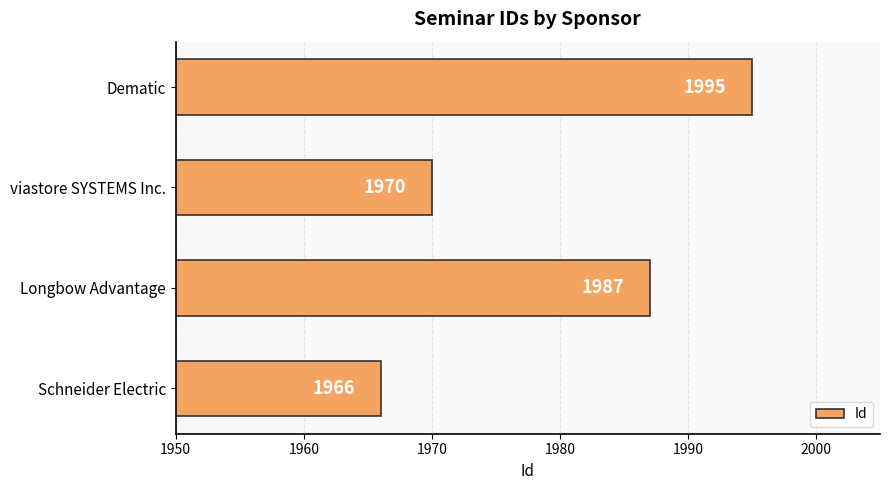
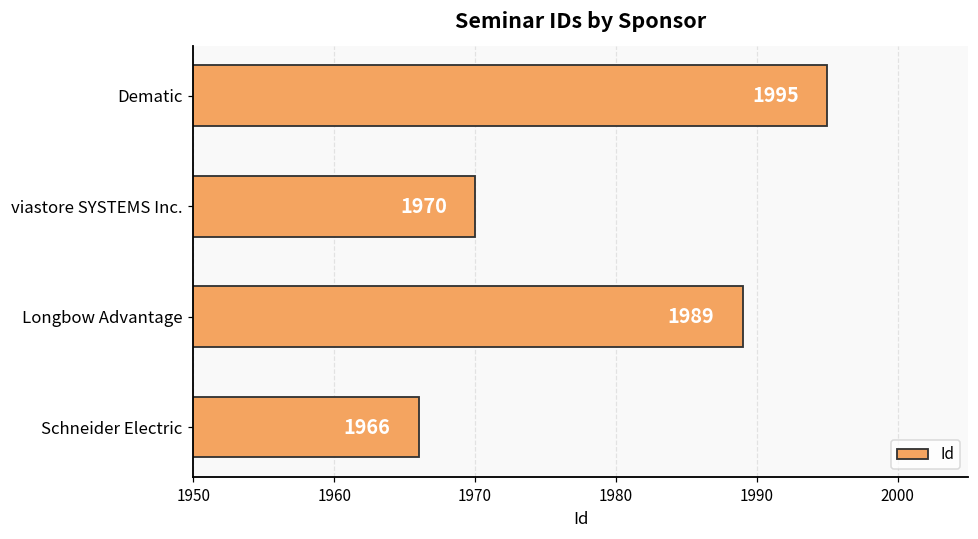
  {
    "Dematic": 1995,
    "viastore SYSTEMS Inc.": 1970,
-   "Longbow Advantage": 1987,
+   "Longbow Advantage": 1989,
    "Schneider Electric": 1966
  }
